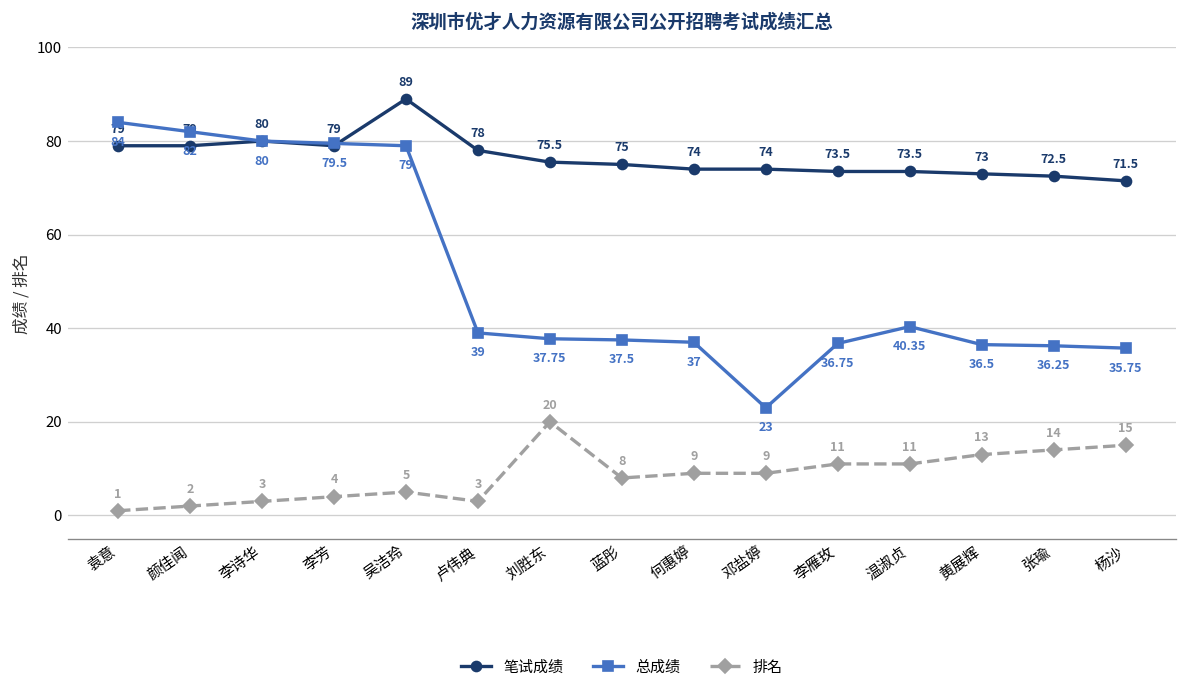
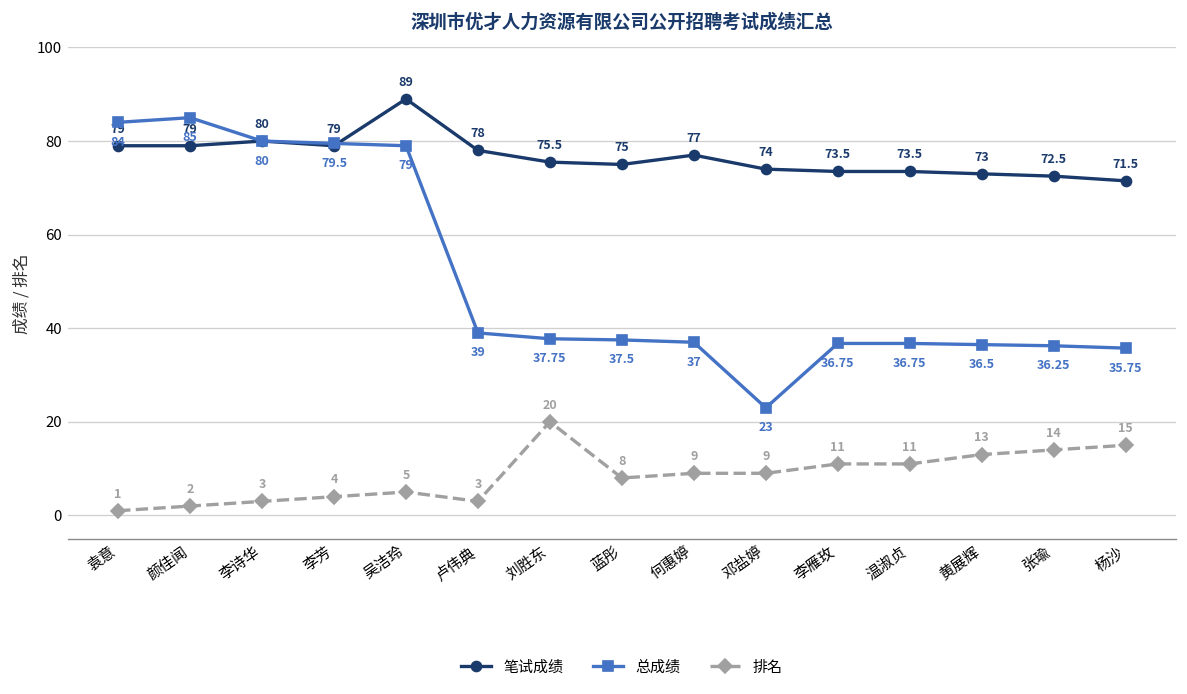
  {
    "笔试成绩": {
      "吴洁玲": 89,
      "卢伟典": 78,
      "刘胜东": 75.5,
      "蓝彤": 75,
-     "何惠婷": 74,
+     "何惠婷": 77,
      "邓盐婷": 74,
      "李雁玫": 73.5,
      "温淑贞": 73.5,
      "黄展辉": 73,
      "张瑜": 72.5,
      "杨沙": 71.5
    },
    "总成绩": {
-     "颜佳闻": 82,
+     "颜佳闻": 85,
      "吴洁玲": 79,
      "卢伟典": 39,
      "刘胜东": 37.75,
      "蓝彤": 37.5,
      "何惠婷": 37,
      "邓盐婷": 23,
      "李雁玫": 36.75,
-     "温淑贞": 40.35,
+     "温淑贞": 36.75,
      "黄展辉": 36.5,
      "张瑜": 36.25,
      "杨沙": 35.75
    },
    "排名": {
      "袁意": 1,
      "颜佳闻": 2,
      "李诗华": 3,
      "李芳": 4,
      "吴洁玲": 5,
      "卢伟典": 3,
      "刘胜东": 20,
      "蓝彤": 8,
      "何惠婷": 9,
      "邓盐婷": 9,
      "李雁玫": 11,
      "温淑贞": 11,
      "黄展辉": 13,
      "张瑜": 14,
      "杨沙": 15
    }
  }
